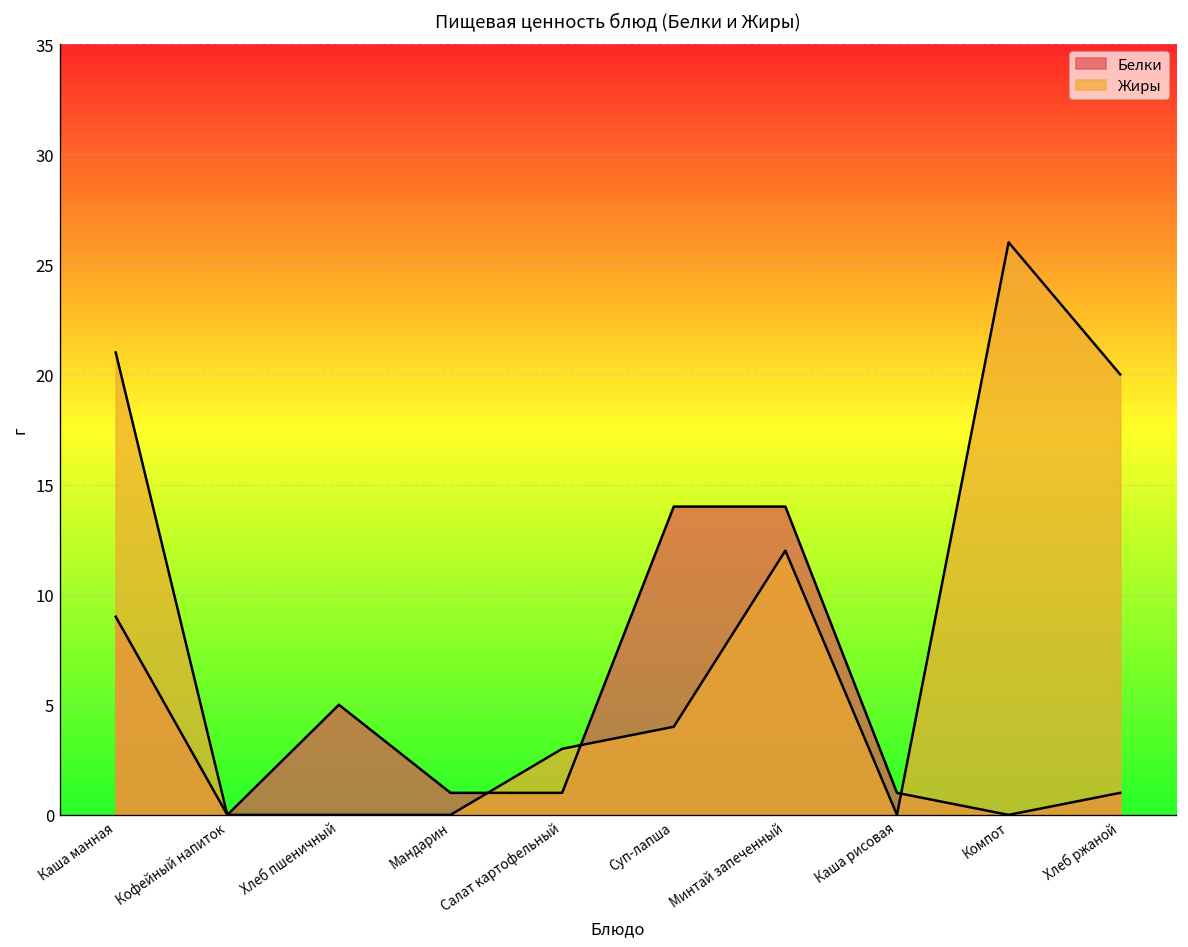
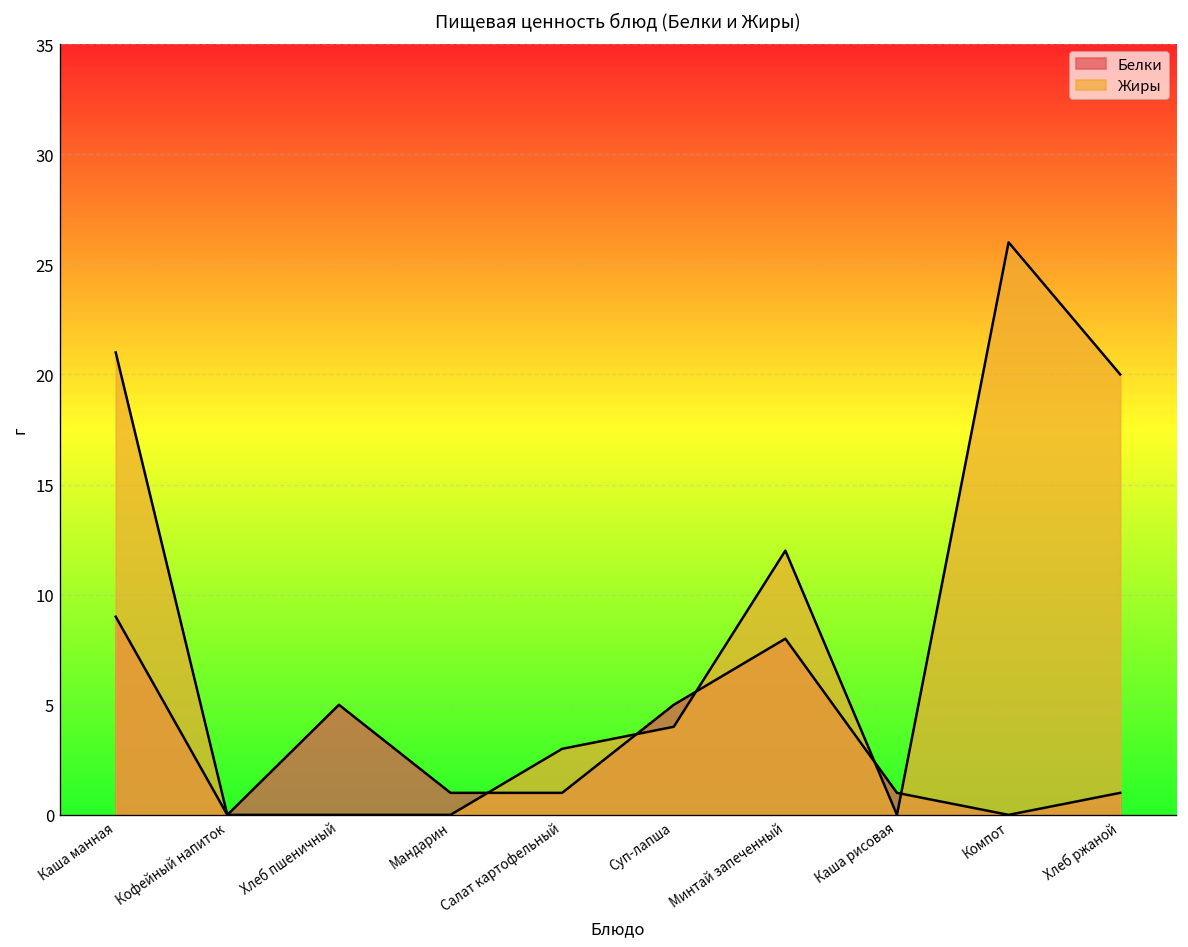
  {
    "Белки": {
      "Каша манная": 9,
      "Хлеб пшеничный": 5,
      "Мандарин": 1,
      "Салат картофельный": 1,
-     "Суп-лапша": 14,
-     "Минтай запеченный": 14,
+     "Суп-лапша": 5,
+     "Минтай запеченный": 8,
      "Каша рисовая": 1,
      "Компот": 0,
      "Хлеб ржаной": 1
    },
    "Жиры": {
      "Каша манная": 21,
      "Хлеб пшеничный": 0,
      "Мандарин": 0,
      "Салат картофельный": 3,
      "Суп-лапша": 4,
      "Минтай запеченный": 12,
      "Каша рисовая": 0,
      "Компот": 26,
      "Хлеб ржаной": 20
    }
  }
